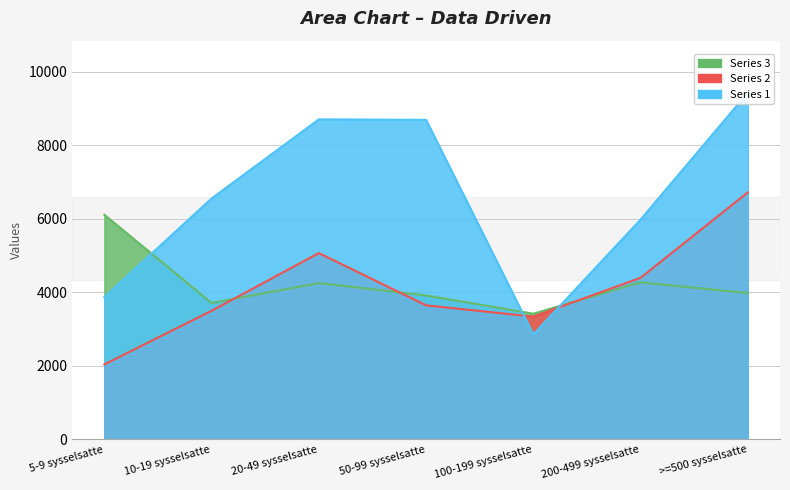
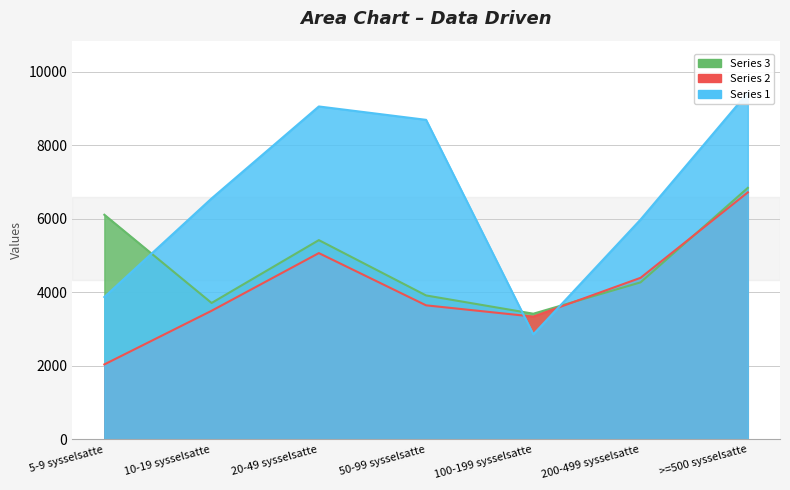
  {
    "Series 3": {
      "5-9 sysselsatte": 6100,
      "10-19 sysselsatte": 3700,
-     "20-49 sysselsatte": 4300,
+     "20-49 sysselsatte": 5400,
      "50-99 sysselsatte": 3900,
      "100-199 sysselsatte": 3400,
      "200-499 sysselsatte": 4300,
-     ">=500 sysselsatte": 4000
+     ">=500 sysselsatte": 6800
    },
    "Series 2": {
      "5-9 sysselsatte": 2000,
      "10-19 sysselsatte": 3500,
      "20-49 sysselsatte": 5100,
      "50-99 sysselsatte": 3600,
      "100-199 sysselsatte": 3300,
      "200-499 sysselsatte": 4400,
      ">=500 sysselsatte": 6700
    },
    "Series 1": {
      "5-9 sysselsatte": 3900,
      "10-19 sysselsatte": 6600,
-     "20-49 sysselsatte": 8700,
+     "20-49 sysselsatte": 9100,
      "50-99 sysselsatte": 8700,
      "100-199 sysselsatte": 2900,
      "200-499 sysselsatte": 6000
    }
  }
